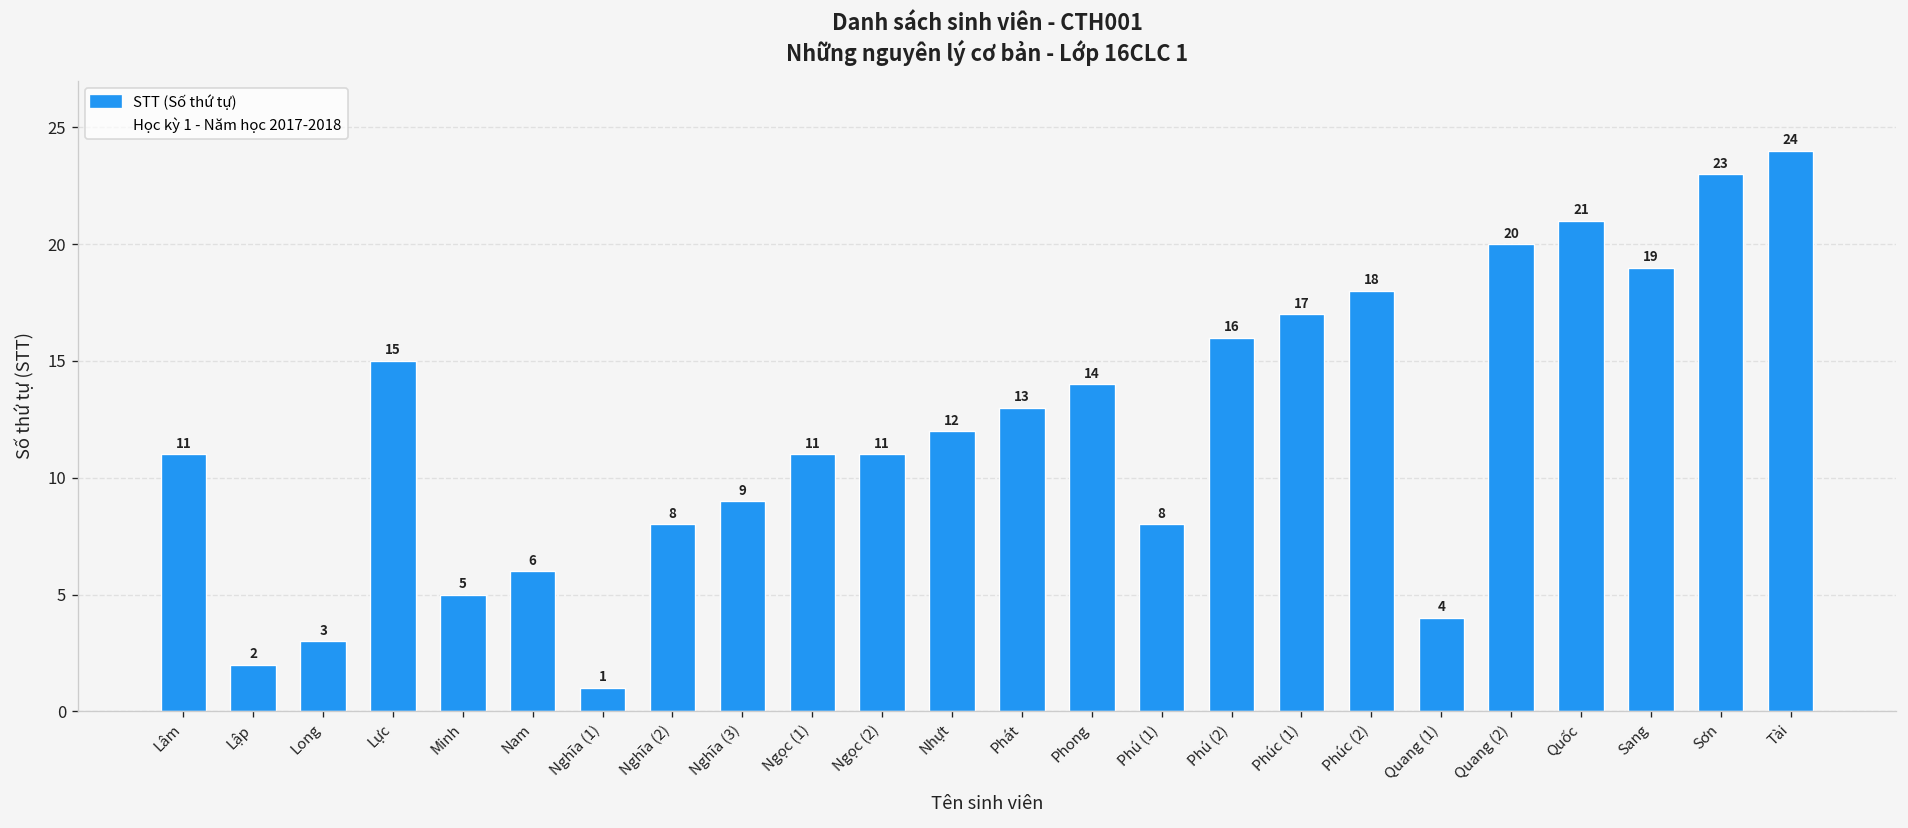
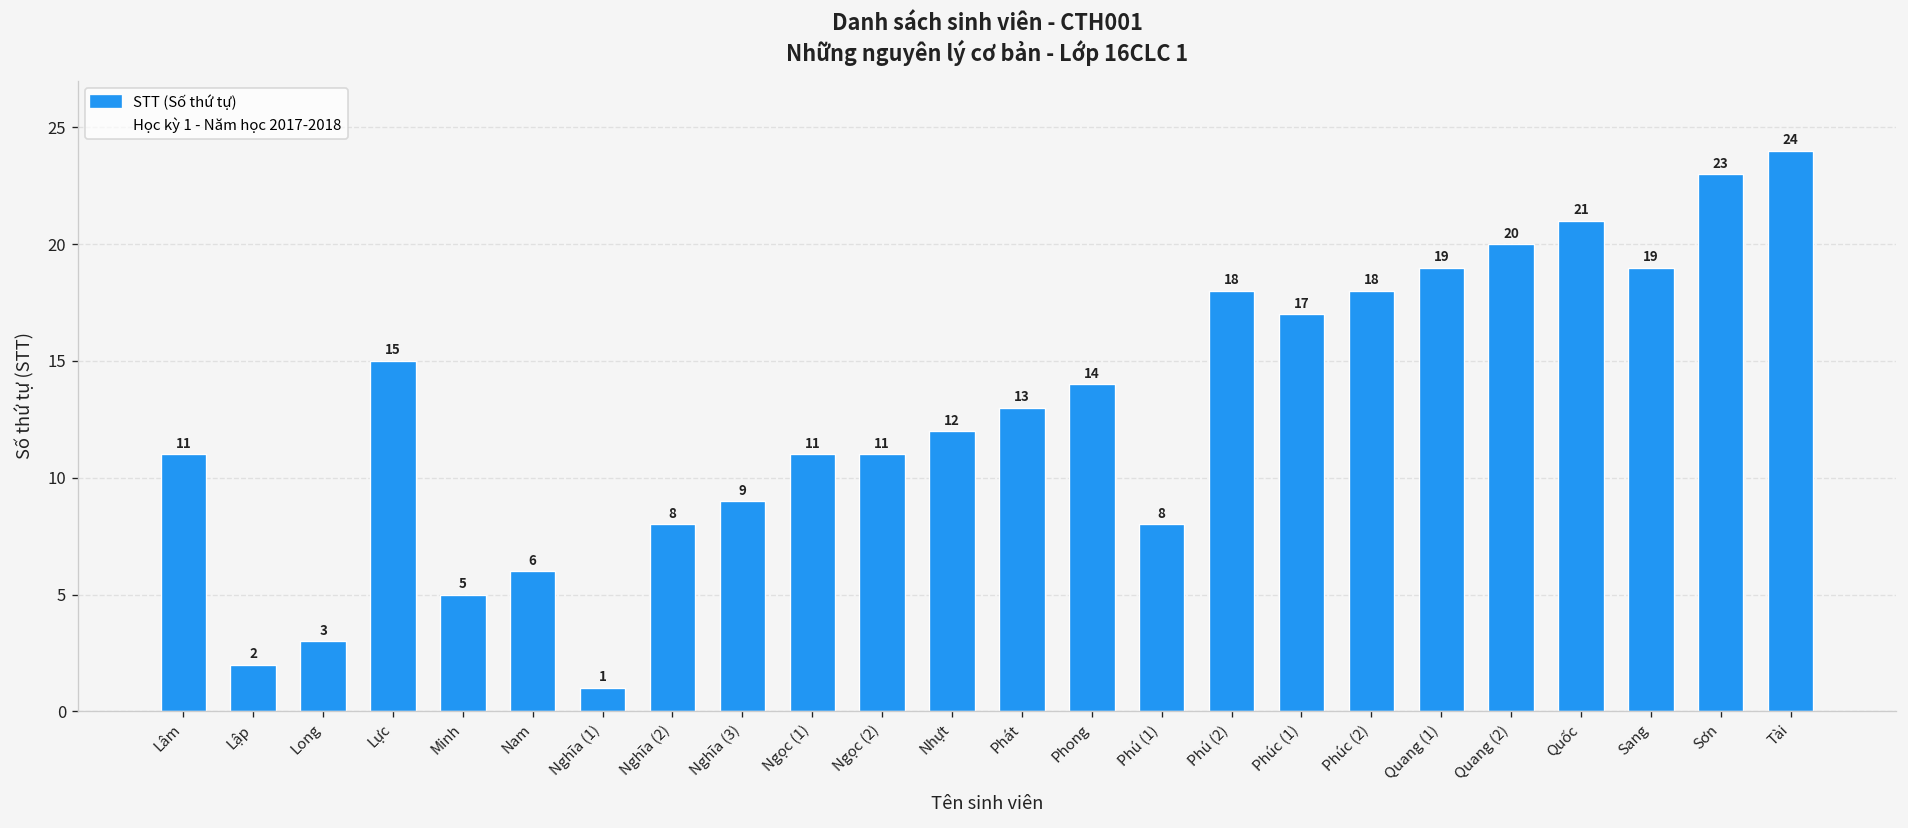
  {
    "Lâm": 11,
    "Lập": 2,
    "Long": 3,
    "Lực": 15,
    "Minh": 5,
    "Nam": 6,
    "Nghĩa (1)": 1,
    "Nghĩa (2)": 8,
    "Nghĩa (3)": 9,
    "Ngọc (1)": 11,
    "Ngọc (2)": 11,
    "Nhựt": 12,
    "Phát": 13,
    "Phong": 14,
    "Phú (1)": 8,
-   "Phú (2)": 16,
+   "Phú (2)": 18,
    "Phúc (1)": 17,
    "Phúc (2)": 18,
-   "Quang (1)": 4,
+   "Quang (1)": 19,
    "Quang (2)": 20,
    "Quốc": 21,
    "Sang": 19,
    "Sơn": 23,
    "Tài": 24
  }
